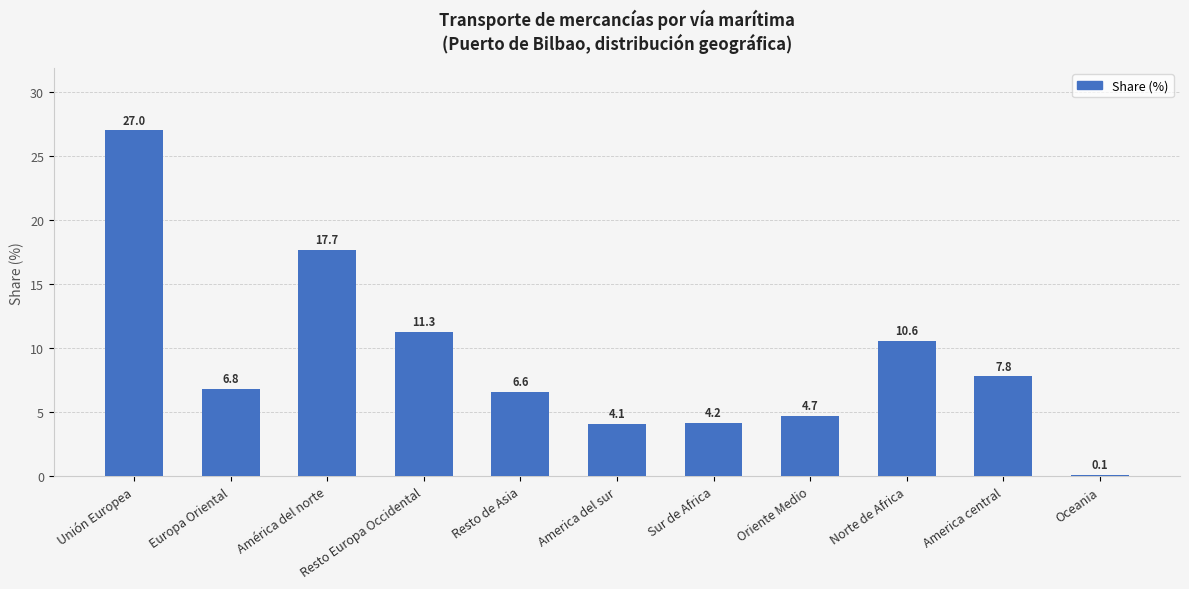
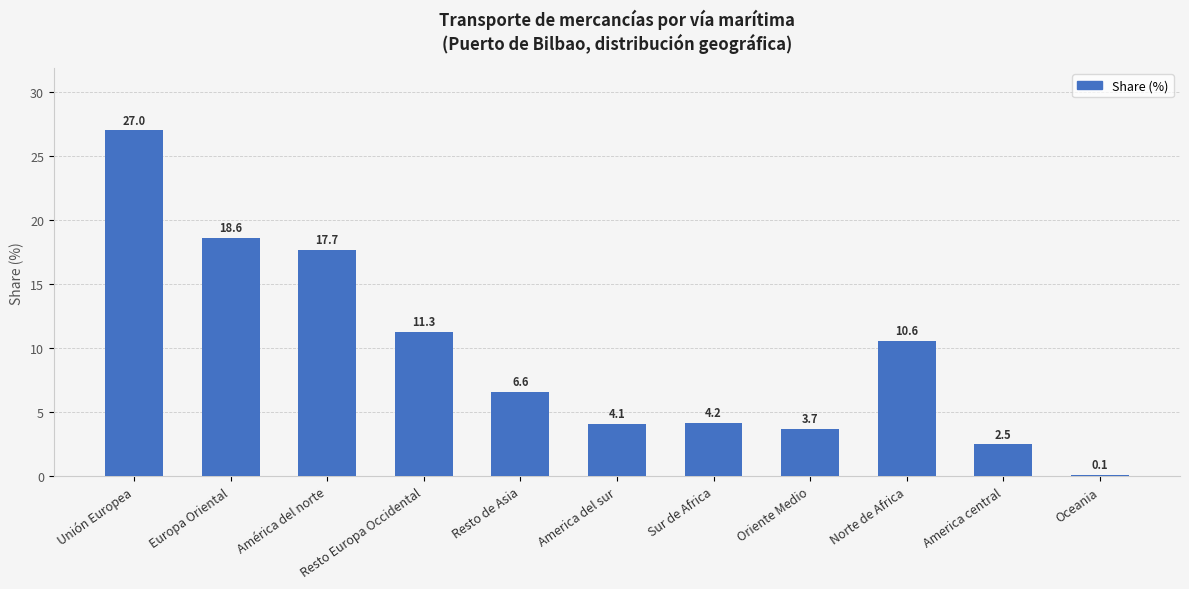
  {
    "Unión Europea": 27.0,
-   "Europa Oriental": 6.8,
+   "Europa Oriental": 18.6,
    "América del norte": 17.7,
    "Resto Europa Occidental": 11.3,
    "Resto de Asia": 6.6,
    "America del sur": 4.1,
    "Sur de Africa": 4.2,
-   "Oriente Medio": 4.7,
+   "Oriente Medio": 3.7,
    "Norte de Africa": 10.6,
-   "America central": 7.8,
+   "America central": 2.5,
    "Oceania": 0.1
  }
